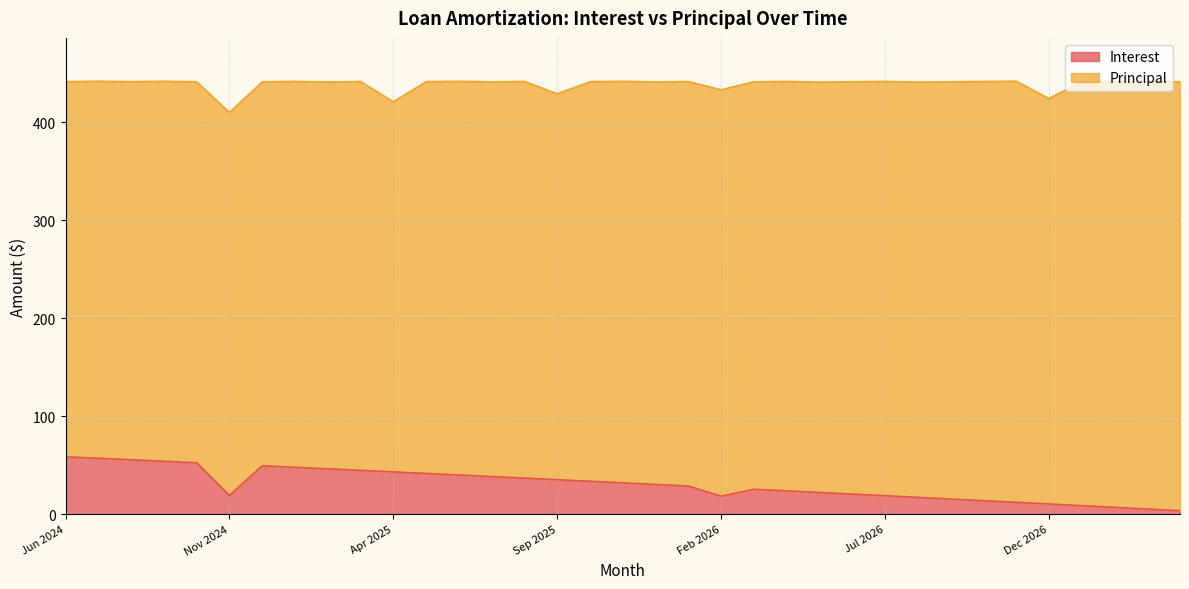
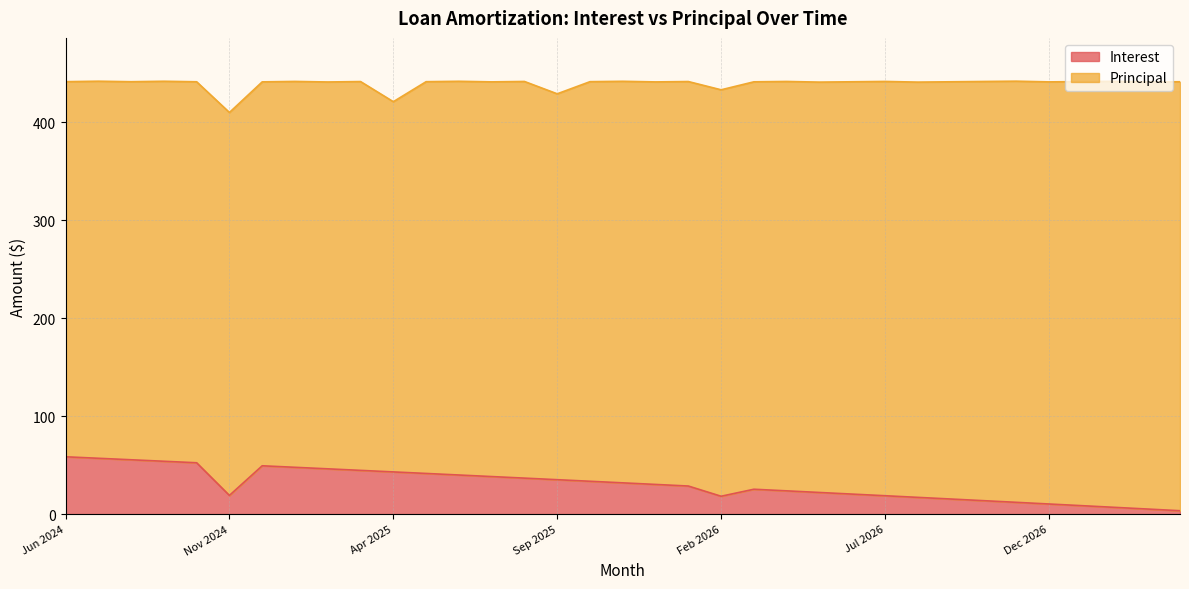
  {
    "Interest": {
      "Jun 2024": 60,
      "Nov 2024": 20,
      "Apr 2025": 40,
      "Sep 2025": 40,
      "Feb 2026": 20,
      "Jul 2026": 20,
      "Dec 2026": 10
    },
    "Principal": {
      "Jun 2024": 380,
      "Nov 2024": 390,
      "Apr 2025": 380,
      "Sep 2025": 390,
      "Feb 2026": 420,
      "Jul 2026": 420,
-     "Dec 2026": 410
+     "Dec 2026": 430
    }
  }
